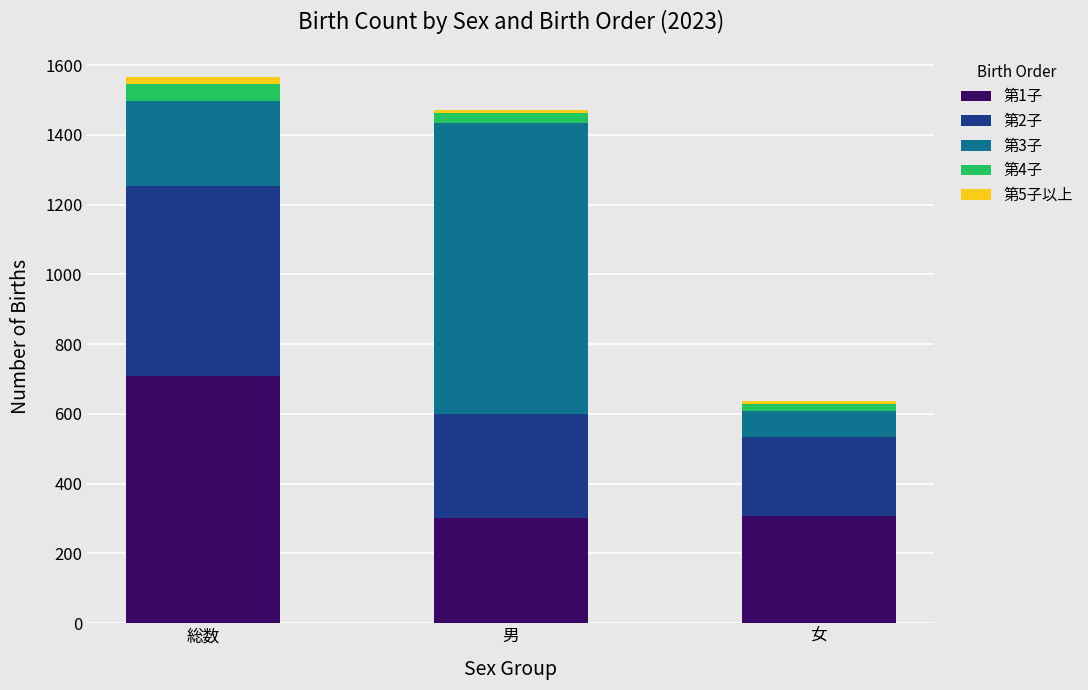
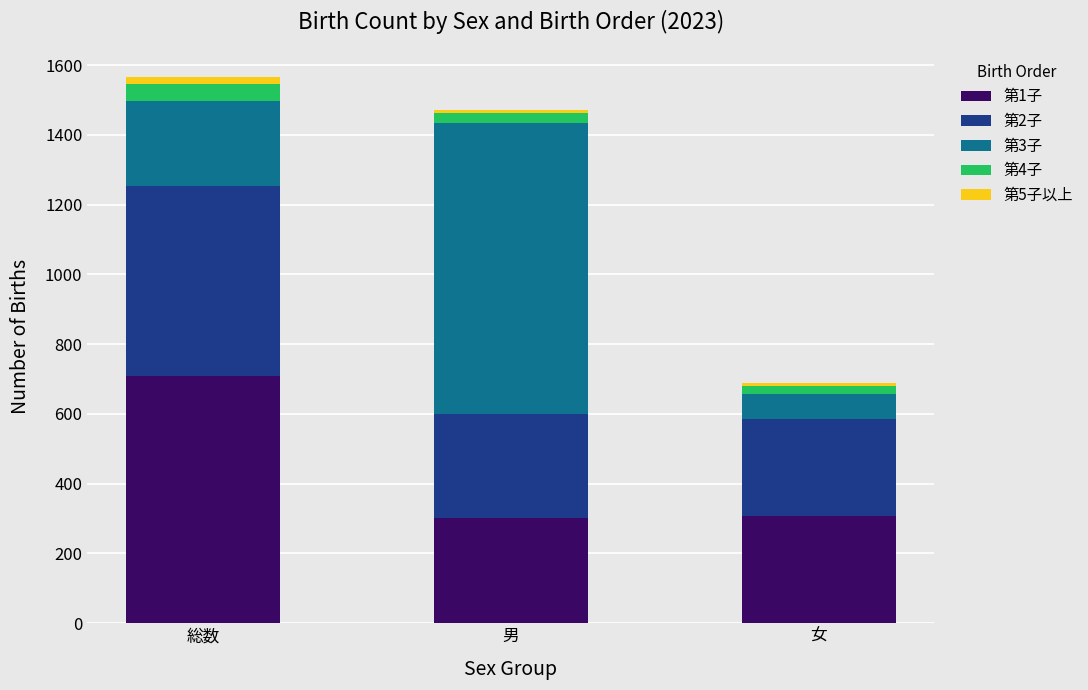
  {
    "第1子": {
      "総数": 710,
      "男": 300,
      "女": 310
    },
    "第2子": {
      "総数": 550,
      "男": 300,
-     "女": 230
+     "女": 280
    },
    "第3子": {
      "総数": 240,
      "男": 830,
      "女": 70
    },
    "第4子": {
      "総数": 50,
      "男": 30,
      "女": 20
    },
    "第5子以上": {
      "総数": 20,
      "男": 10,
      "女": 10
    }
  }
